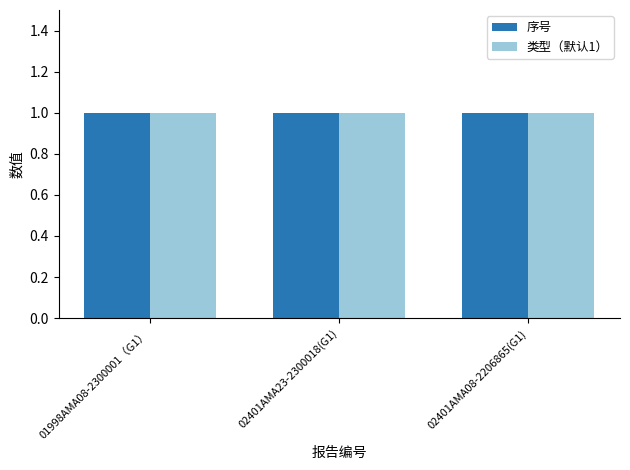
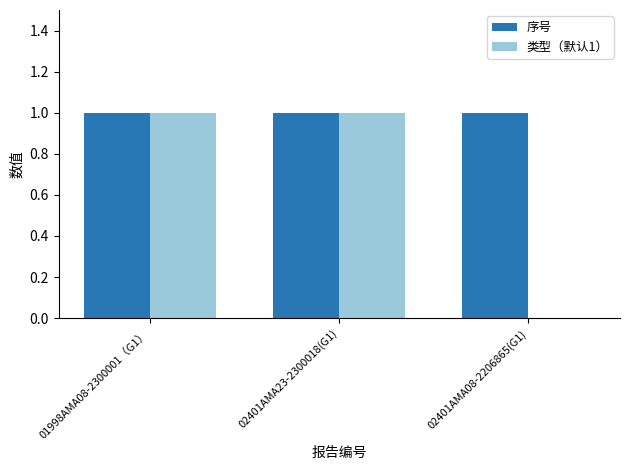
  {
    "序号": {
      "01998AMA08-2300001（G1）": 1,
      "02401AMA23-2300018(G1)": 1,
      "02401AMA08-2206865(G1)": 1
    },
    "类型（默认1）": {
      "01998AMA08-2300001（G1）": 1,
      "02401AMA23-2300018(G1)": 1,
-     "02401AMA08-2206865(G1)": 1
+     "02401AMA08-2206865(G1)": 0
    }
  }
